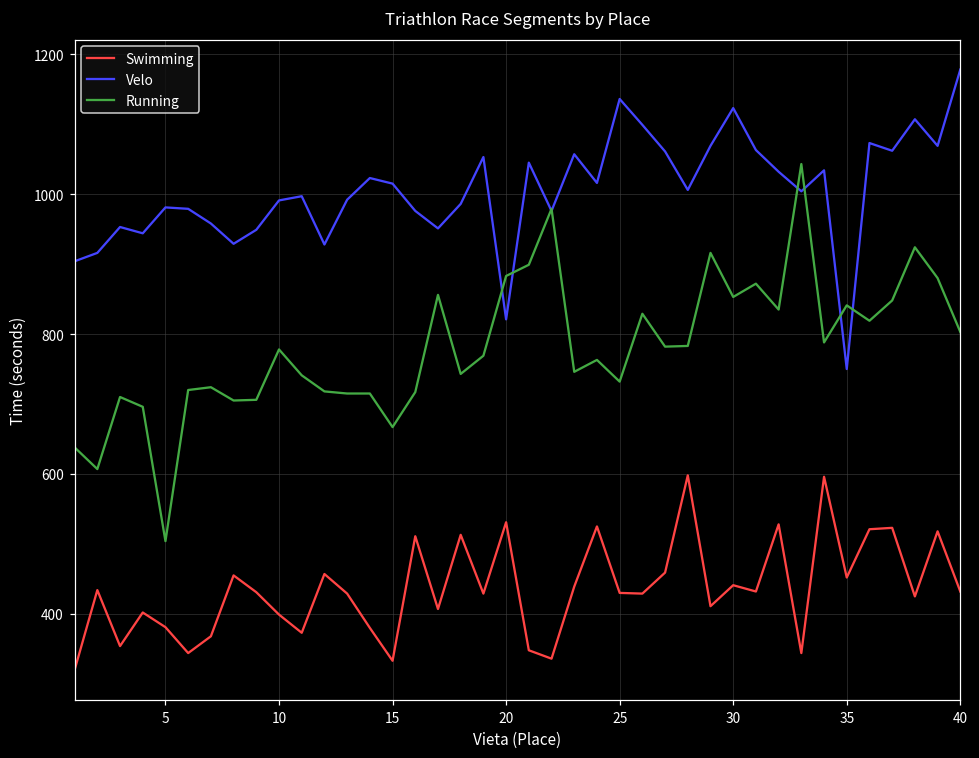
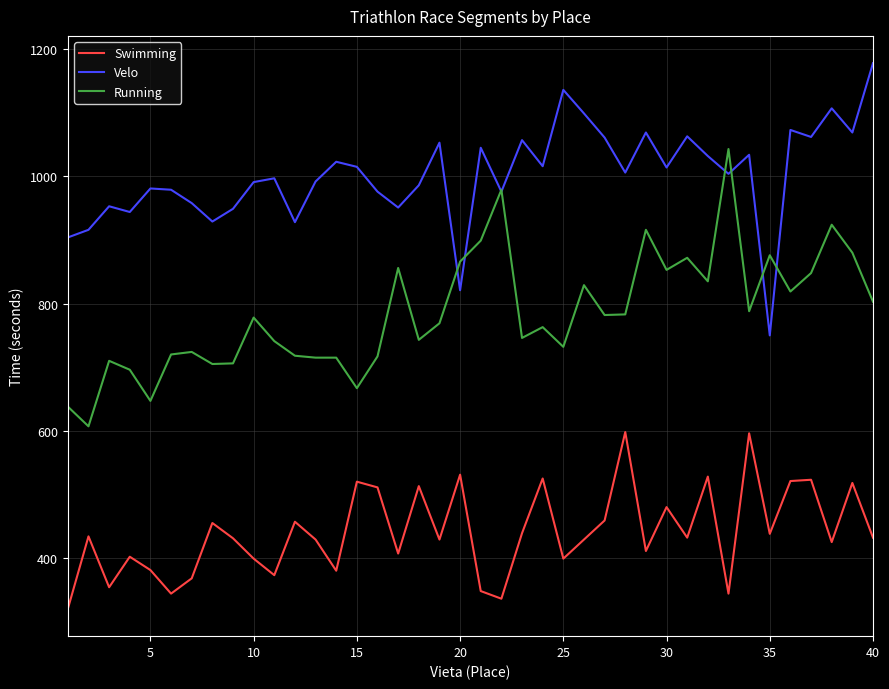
  {
    "Swimming": {
      "5": 380,
      "10": 400,
-     "15": 330,
+     "15": 520,
      "20": 530,
-     "25": 430,
-     "30": 440,
-     "35": 450,
+     "25": 400,
+     "30": 480,
+     "35": 440,
      "40": 430
    },
    "Velo": {
      "5": 980,
      "10": 990,
      "15": 1020,
      "20": 820,
      "25": 1140,
-     "30": 1120,
+     "30": 1010,
      "35": 750,
      "40": 1180
    },
    "Running": {
-     "5": 500,
+     "5": 650,
      "10": 780,
      "15": 670,
-     "20": 880,
+     "20": 870,
      "25": 730,
      "30": 850,
-     "35": 840,
+     "35": 880,
      "40": 800
    }
  }
